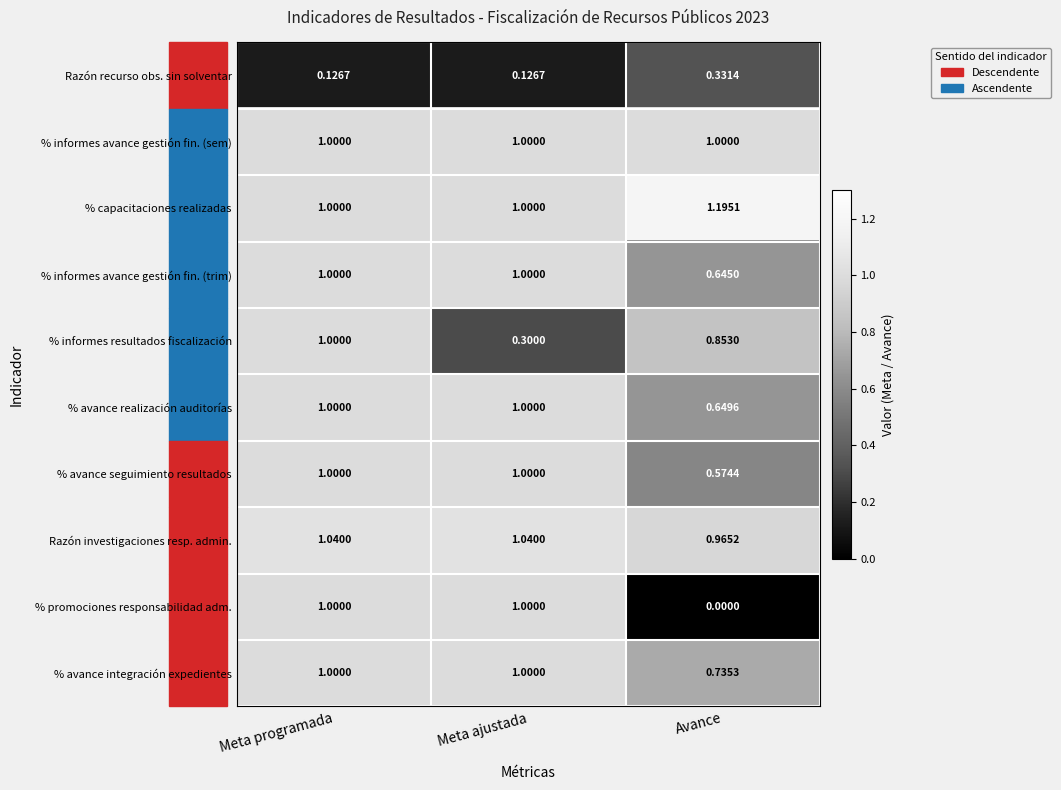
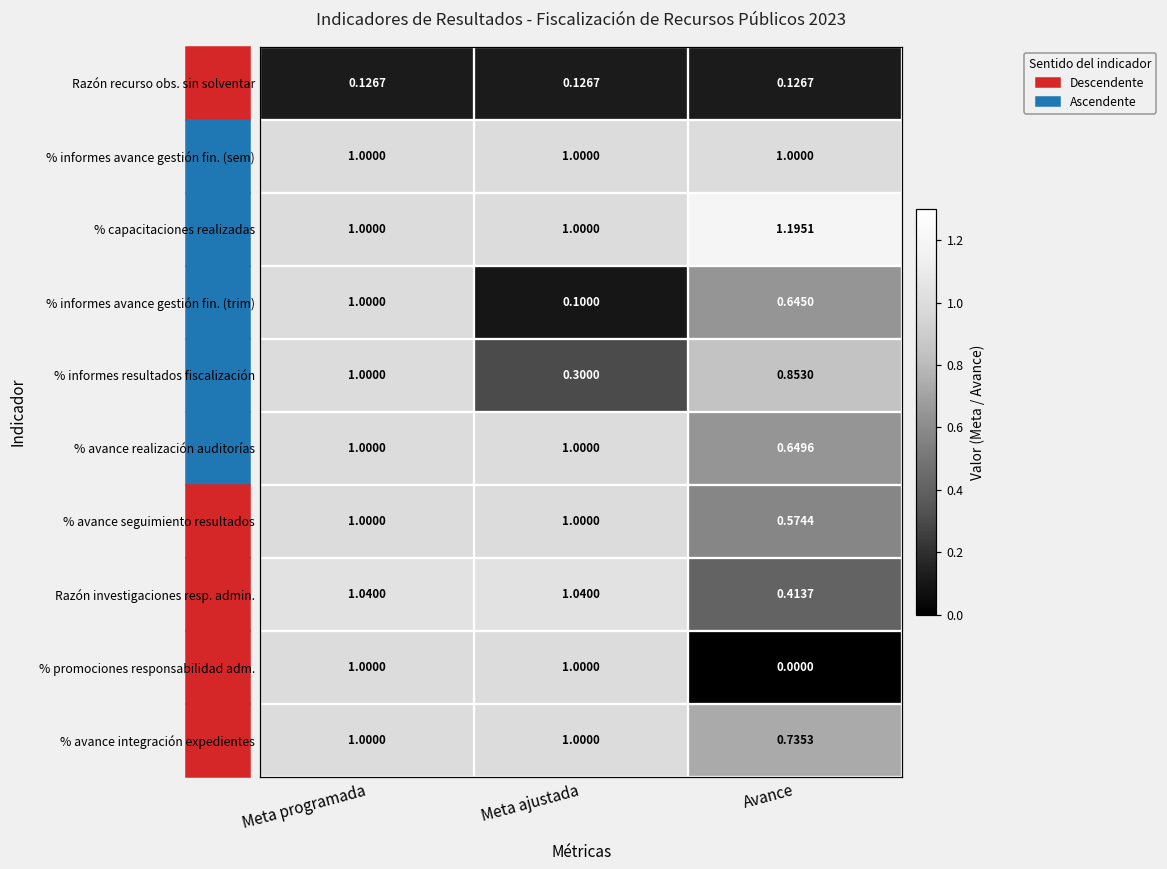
  {
    "Razón recurso obs. sin solventar": {
      "Meta programada": 0.1267,
      "Meta ajustada": 0.1267,
-     "Avance": 0.3314
+     "Avance": 0.1267
    },
    "% informes avance gestión fin. (sem)": {
      "Meta programada": 1.0000,
      "Meta ajustada": 1.0000,
      "Avance": 1.0000
    },
    "% capacitaciones realizadas": {
      "Meta programada": 1.0000,
      "Meta ajustada": 1.0000,
      "Avance": 1.1951
    },
    "% informes avance gestión fin. (trim)": {
      "Meta programada": 1.0000,
-     "Meta ajustada": 1.0000,
+     "Meta ajustada": 0.1000,
      "Avance": 0.6450
    },
    "% informes resultados fiscalización": {
      "Meta programada": 1.0000,
      "Meta ajustada": 0.3000,
      "Avance": 0.8530
    },
    "% avance realización auditorías": {
      "Meta programada": 1.0000,
      "Meta ajustada": 1.0000,
      "Avance": 0.6496
    },
    "% avance seguimiento resultados": {
      "Meta programada": 1.0000,
      "Meta ajustada": 1.0000,
      "Avance": 0.5744
    },
    "Razón investigaciones resp. admin.": {
      "Meta programada": 1.0400,
      "Meta ajustada": 1.0400,
-     "Avance": 0.9652
+     "Avance": 0.4137
    },
    "% promociones responsabilidad adm.": {
      "Meta programada": 1.0000,
      "Meta ajustada": 1.0000,
      "Avance": 0.0000
    },
    "% avance integración expedientes": {
      "Meta programada": 1.0000,
      "Meta ajustada": 1.0000,
      "Avance": 0.7353
    }
  }
